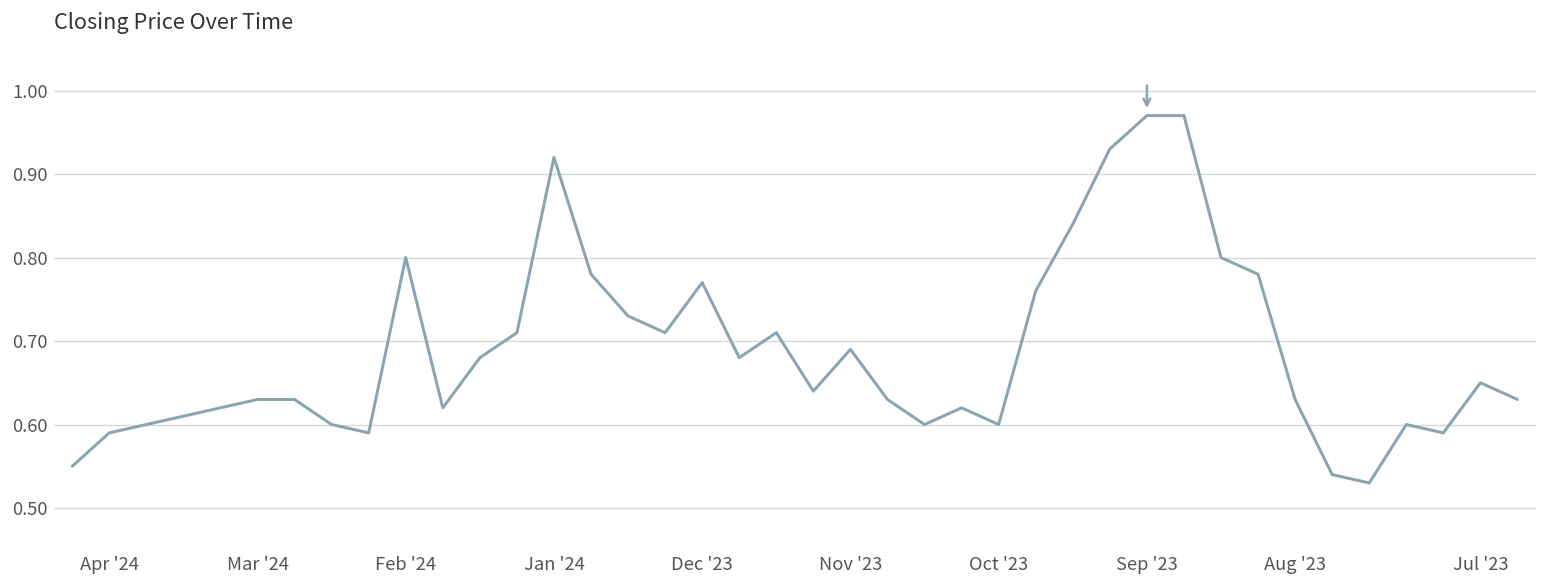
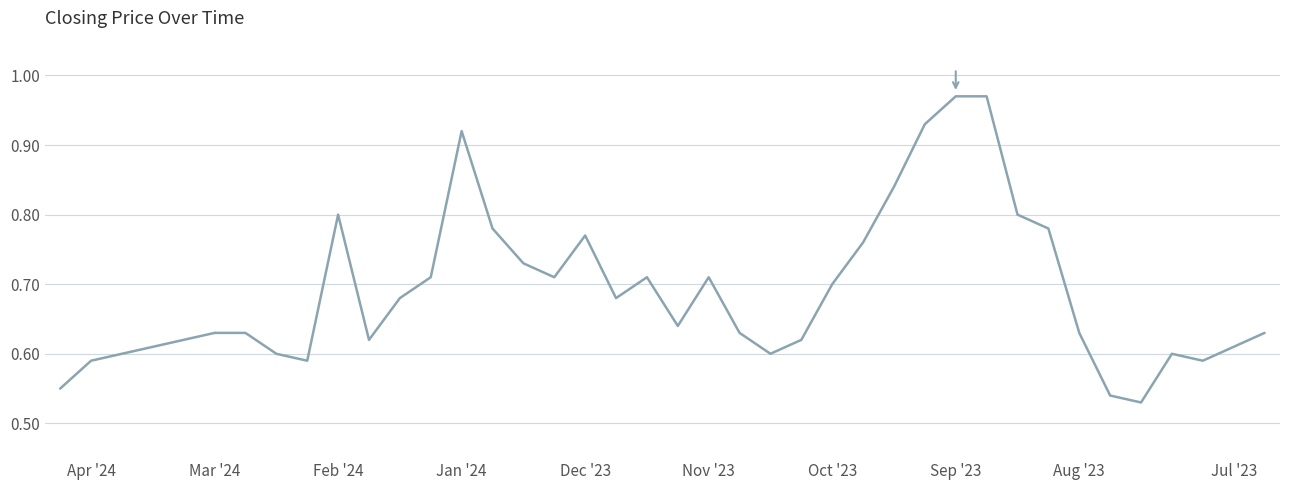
  {
    "Apr '24": 0.59,
    "Mar '24": 0.63,
    "Feb '24": 0.80,
    "Jan '24": 0.92,
    "Dec '23": 0.77,
-   "Nov '23": 0.69,
-   "Oct '23": 0.6,
+   "Nov '23": 0.71,
+   "Oct '23": 0.7,
    "Sep '23": 0.97,
    "Aug '23": 0.63,
-   "Jul '23": 0.65
+   "Jul '23": 0.61
  }
